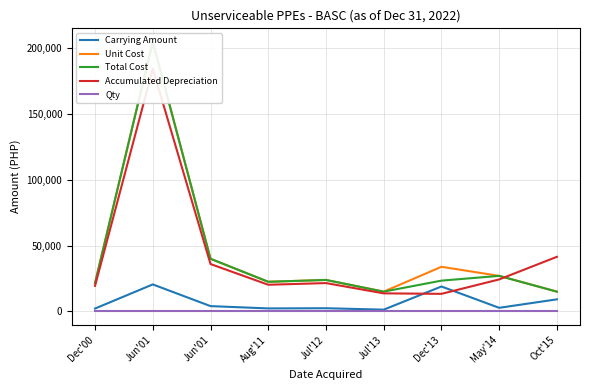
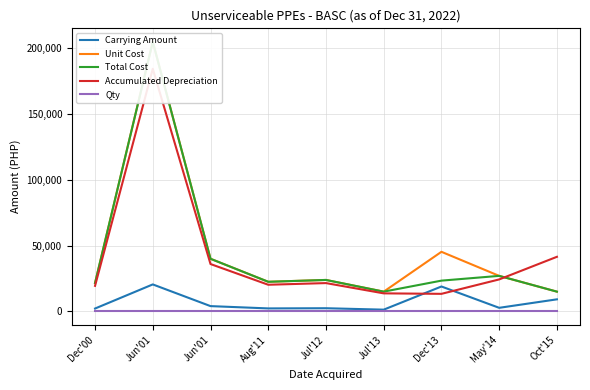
  {
    "Carrying Amount": {
      "Dec'00": "2,000",
      "Aug'11": "2,000",
      "Jul'12": "2,000",
      "Dec'13": "19,000",
      "May'14": "3,000",
      "Oct'15": "9,000"
    },
    "Unit Cost": {
-     "Dec'13": "34,000"
+     "Dec'13": "45,000"
    },
    "Total Cost": {
      "Dec'13": "23,000"
    },
    "Accumulated Depreciation": {
      "Dec'00": "19,000",
      "Aug'11": "20,000",
      "Jul'12": "22,000",
      "Dec'13": "13,000",
      "May'14": "24,000",
      "Oct'15": "41,000"
    },
    "Qty": {
      "Dec'00": "0",
      "Aug'11": "0",
      "Jul'12": "0",
      "Dec'13": "0",
      "May'14": "0",
      "Oct'15": "0"
    }
  }
